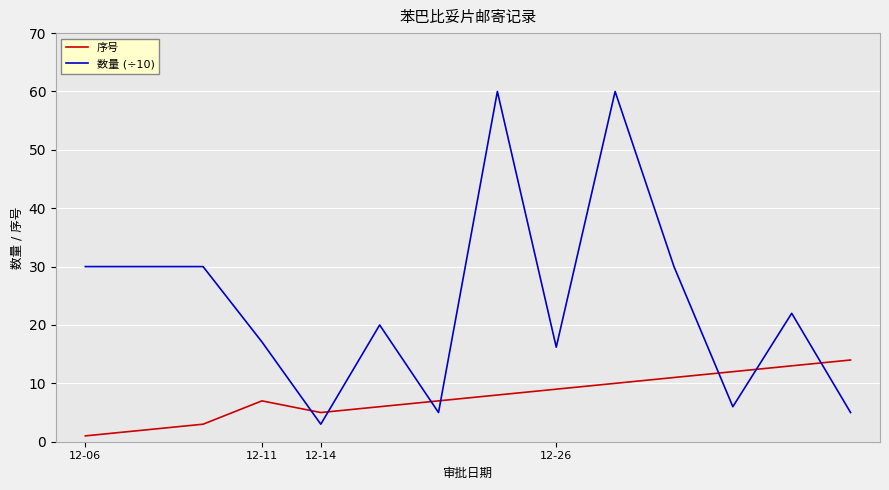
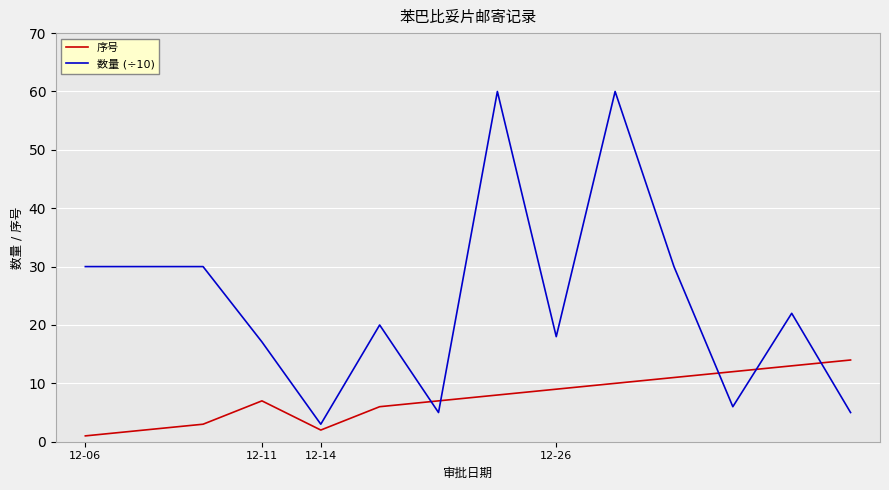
  {
    "序号": {
      "12-06": 1,
      "12-11": 7,
-     "12-14": 5,
+     "12-14": 2,
      "12-26": 9
    },
    "数量 (÷10)": {
      "12-06": 30,
      "12-11": 17,
      "12-14": 3,
-     "12-26": 16
+     "12-26": 18
    }
  }
